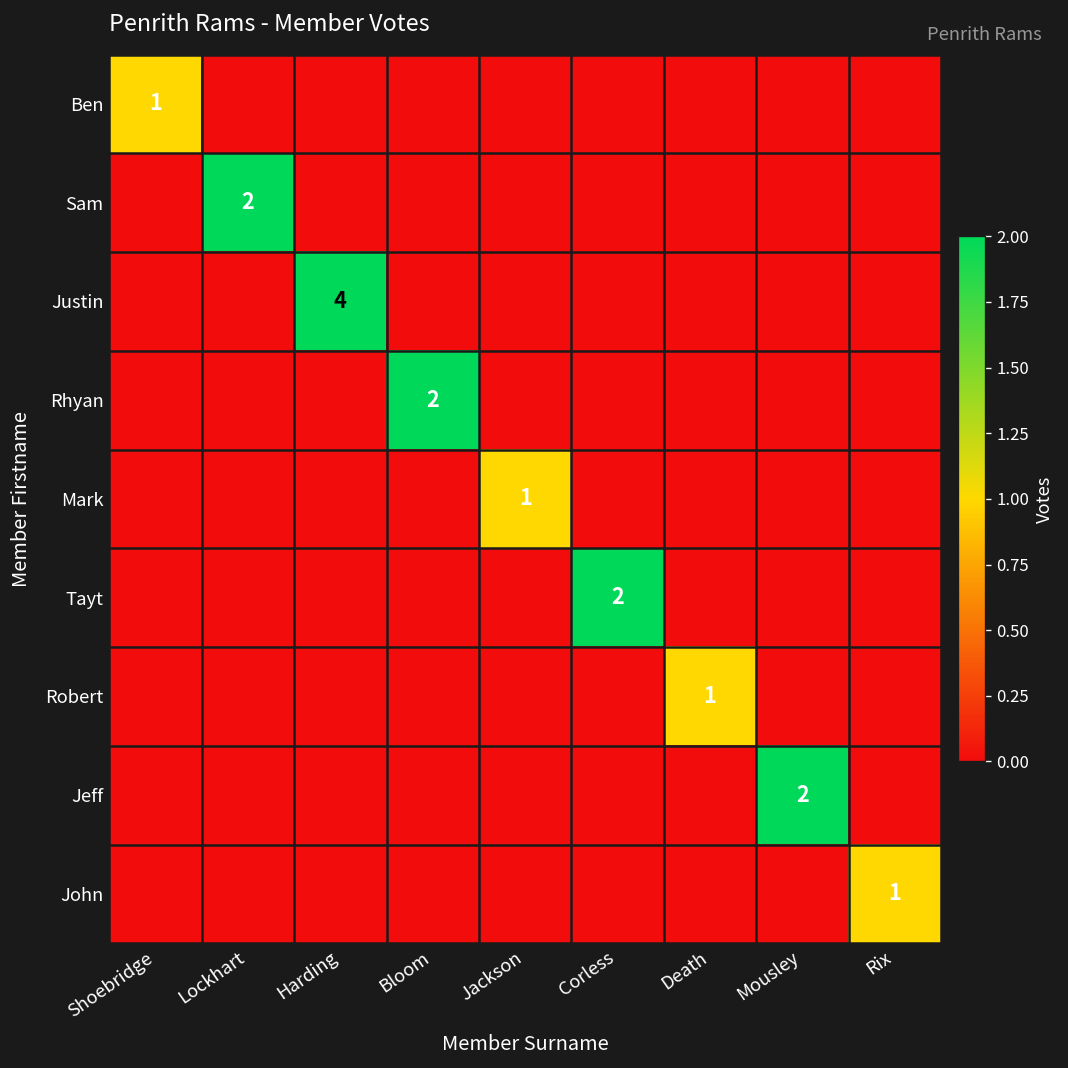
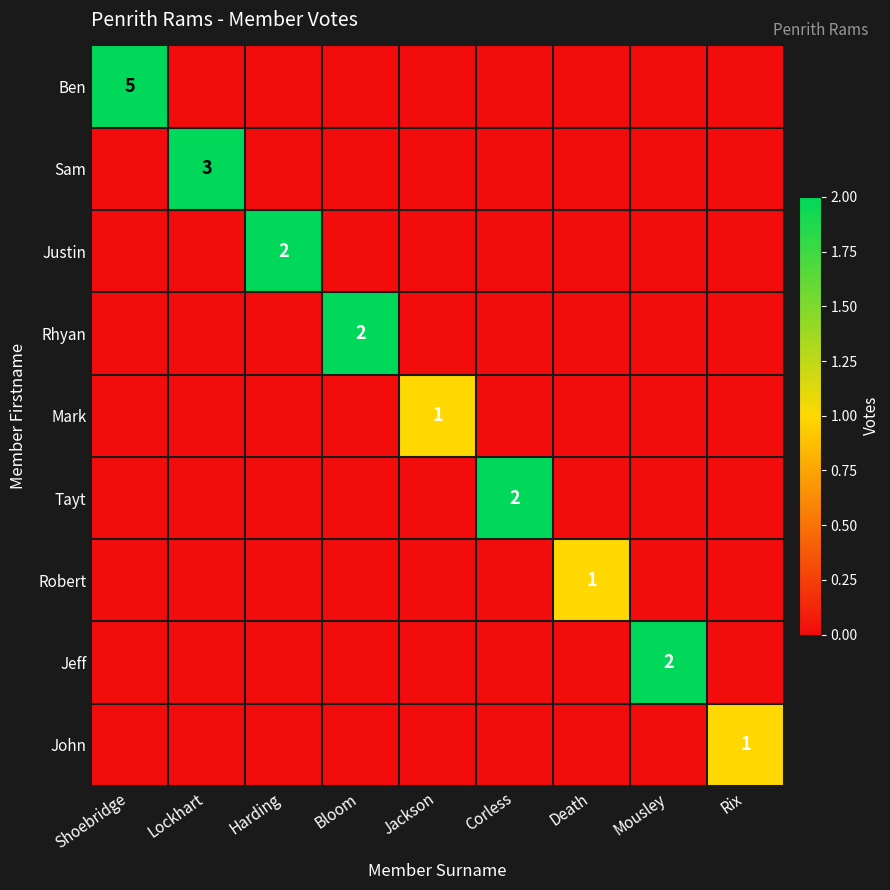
  {
    "Ben": {
-     "Shoebridge": 1
+     "Shoebridge": 5
    },
    "Sam": {
-     "Lockhart": 2
+     "Lockhart": 3
    },
    "Justin": {
-     "Harding": 4
+     "Harding": 2
    },
    "Rhyan": {
      "Bloom": 2
    },
    "Mark": {
      "Jackson": 1
    },
    "Tayt": {
      "Corless": 2
    },
    "Robert": {
      "Death": 1
    },
    "Jeff": {
      "Mousley": 2
    },
    "John": {
      "Rix": 1
    }
  }
